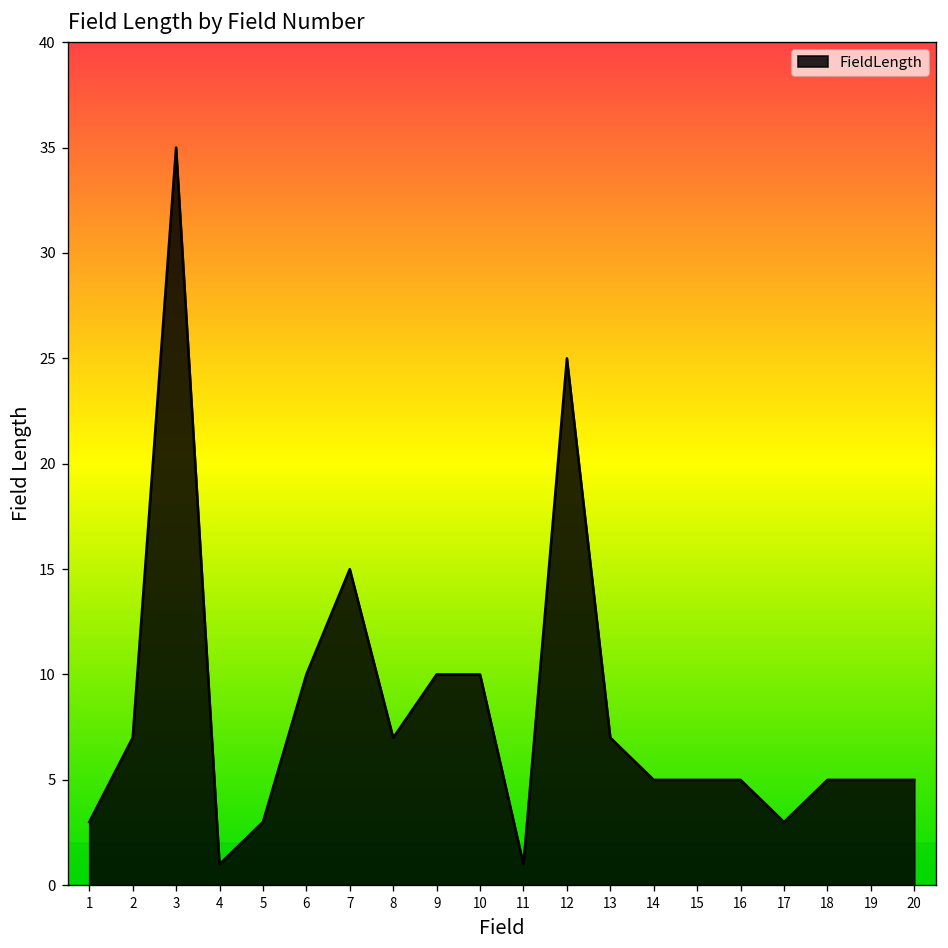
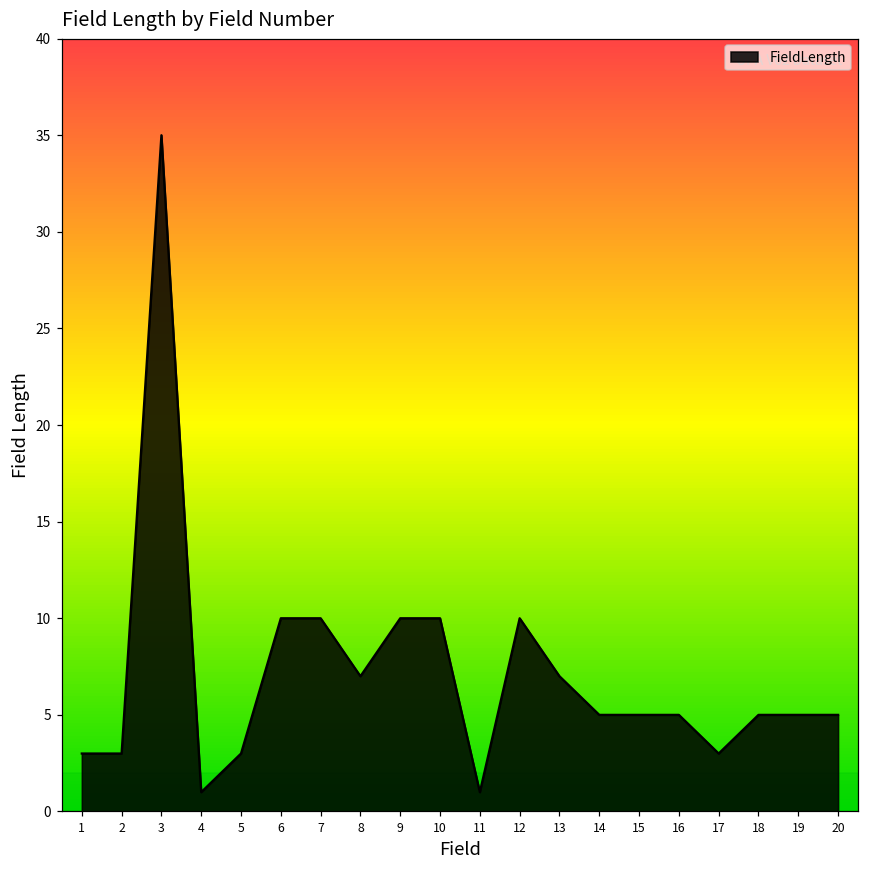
  {
    "1": 3,
-   "2": 7,
+   "2": 3,
    "3": 35,
    "4": 1,
    "5": 3,
    "6": 10,
-   "7": 15,
+   "7": 10,
    "8": 7,
    "9": 10,
    "10": 10,
    "11": 1,
-   "12": 25,
+   "12": 10,
    "13": 7,
    "14": 5,
    "15": 5,
    "16": 5,
    "17": 3,
    "18": 5,
    "19": 5,
    "20": 5
  }
